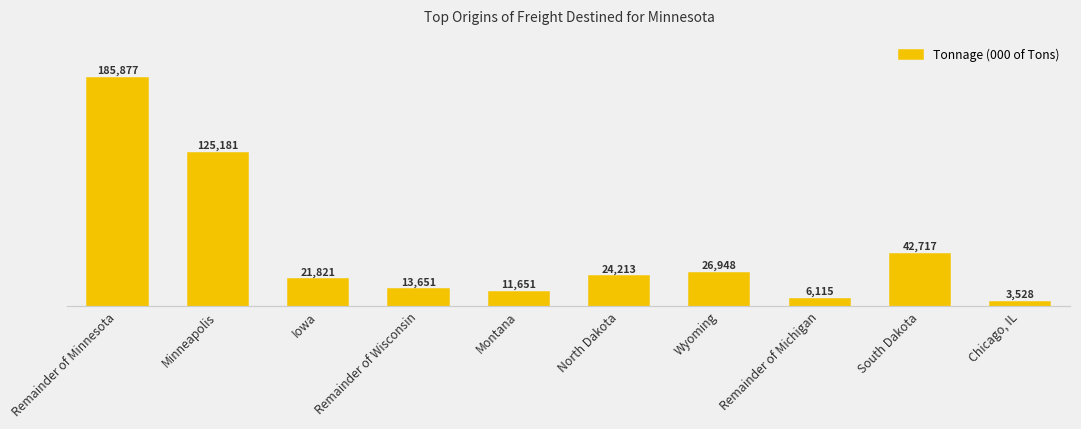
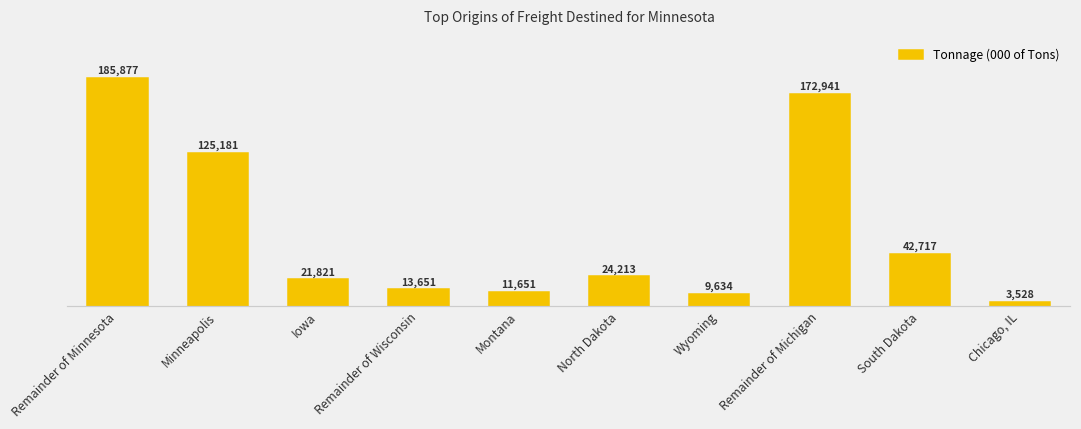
  {
    "Remainder of Minnesota": "185,877",
    "Minneapolis": "125,181",
    "Iowa": "21,821",
    "Remainder of Wisconsin": "13,651",
    "Montana": "11,651",
    "North Dakota": "24,213",
-   "Wyoming": "26,948",
-   "Remainder of Michigan": "6,115",
+   "Wyoming": "9,634",
+   "Remainder of Michigan": "172,941",
    "South Dakota": "42,717",
    "Chicago, IL": "3,528"
  }
